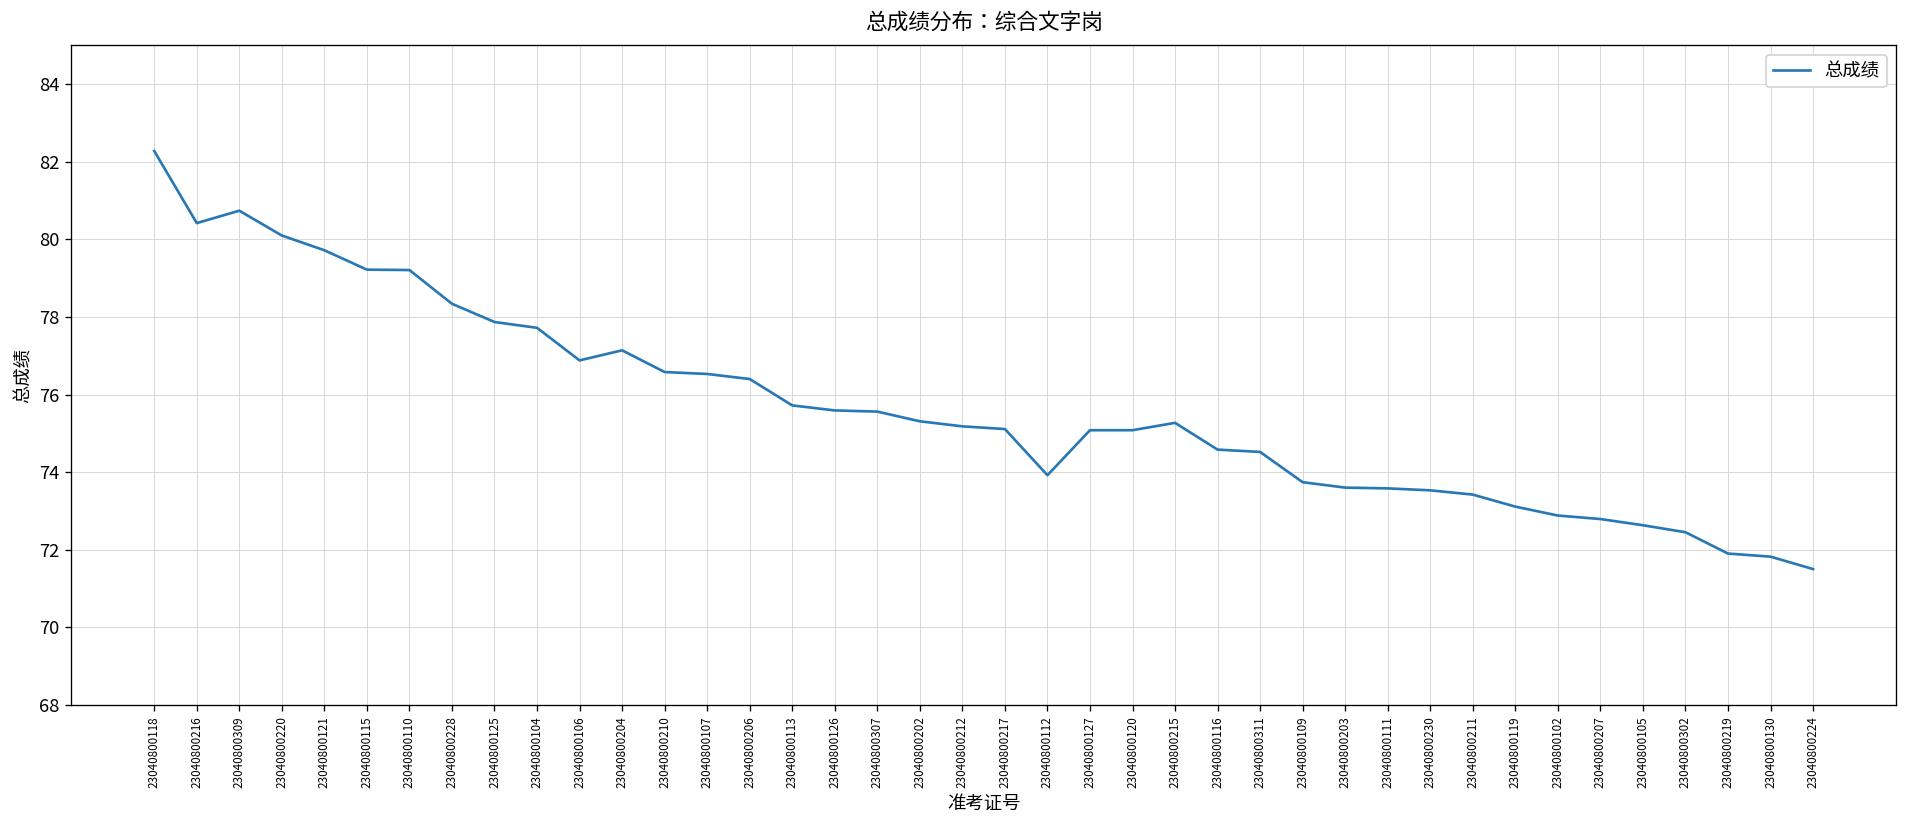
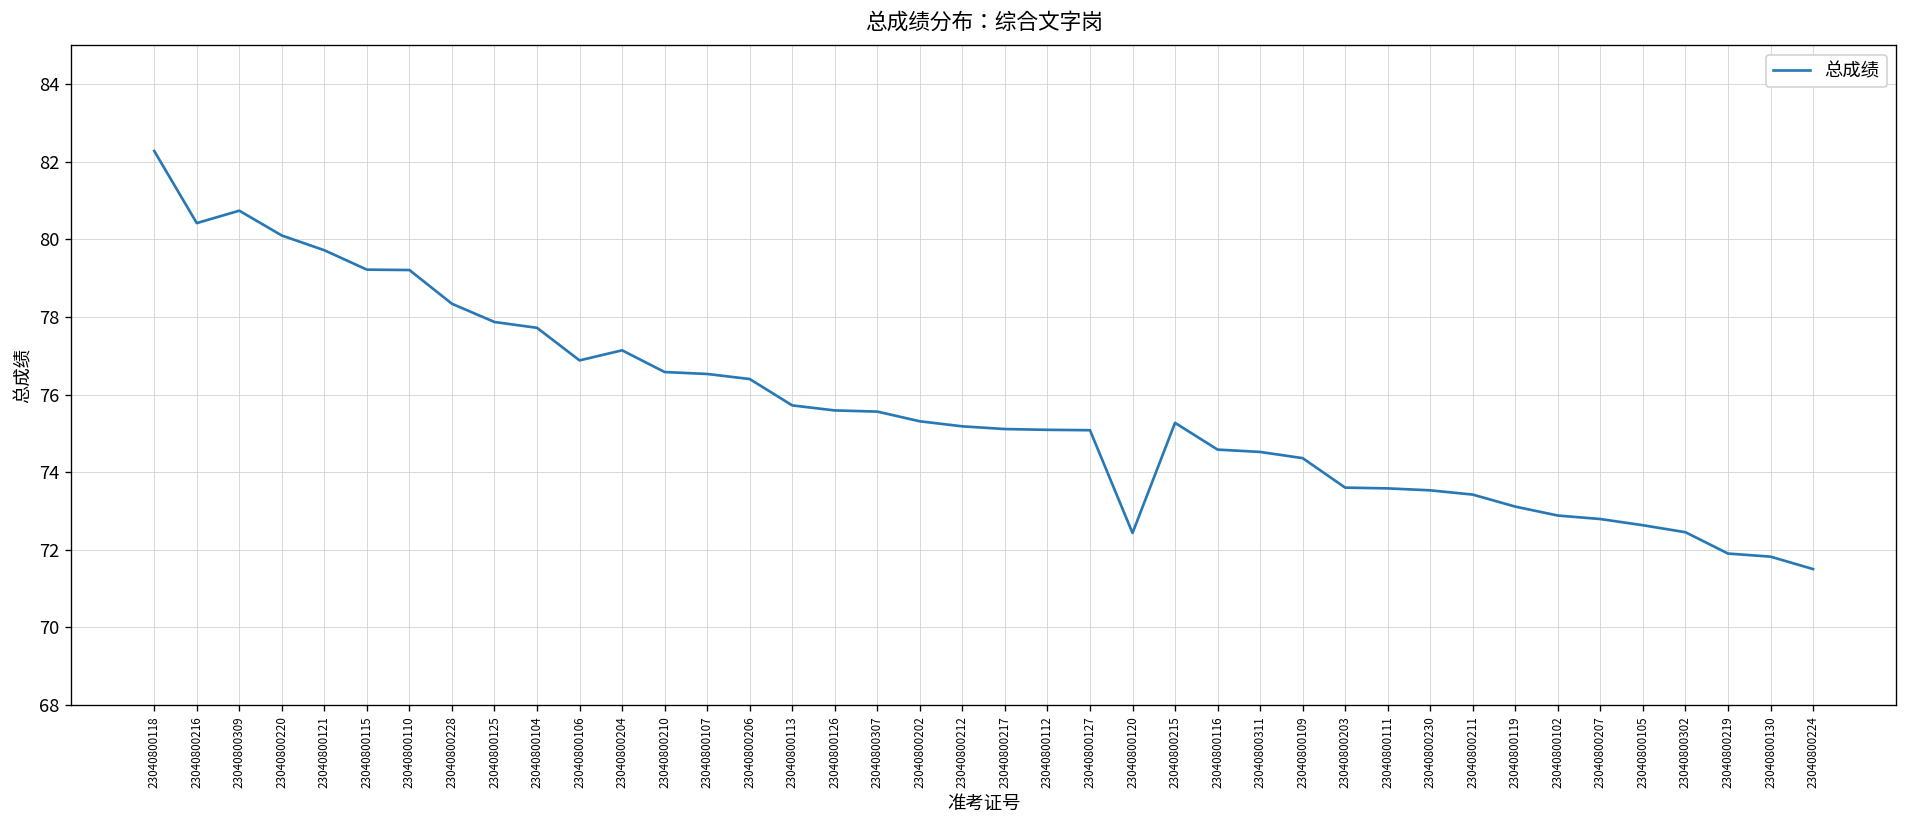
  {
    "23040800118": 82.3,
    "23040800216": 80.4,
    "23040800309": 80.7,
    "23040800220": 80.1,
    "23040800121": 79.7,
    "23040800115": 79.2,
    "23040800110": 79.2,
    "23040800228": 78.3,
    "23040800125": 77.9,
    "23040800104": 77.7,
    "23040800106": 76.9,
    "23040800204": 77.1,
    "23040800210": 76.6,
    "23040800107": 76.5,
    "23040800206": 76.4,
    "23040800113": 75.7,
    "23040800126": 75.6,
    "23040800307": 75.6,
    "23040800202": 75.3,
    "23040800212": 75.2,
    "23040800217": 75.1,
-   "23040800112": 73.9,
+   "23040800112": 75.1,
    "23040800127": 75.1,
-   "23040800120": 75.1,
+   "23040800120": 72.4,
    "23040800215": 75.3,
    "23040800116": 74.6,
    "23040800311": 74.5,
-   "23040800109": 73.7,
+   "23040800109": 74.4,
    "23040800203": 73.6,
    "23040800111": 73.6,
    "23040800230": 73.5,
    "23040800211": 73.4,
    "23040800119": 73.1,
    "23040800102": 72.9,
    "23040800207": 72.8,
    "23040800105": 72.6,
    "23040800302": 72.5,
    "23040800219": 71.9,
    "23040800130": 71.8,
    "23040800224": 71.5
  }
